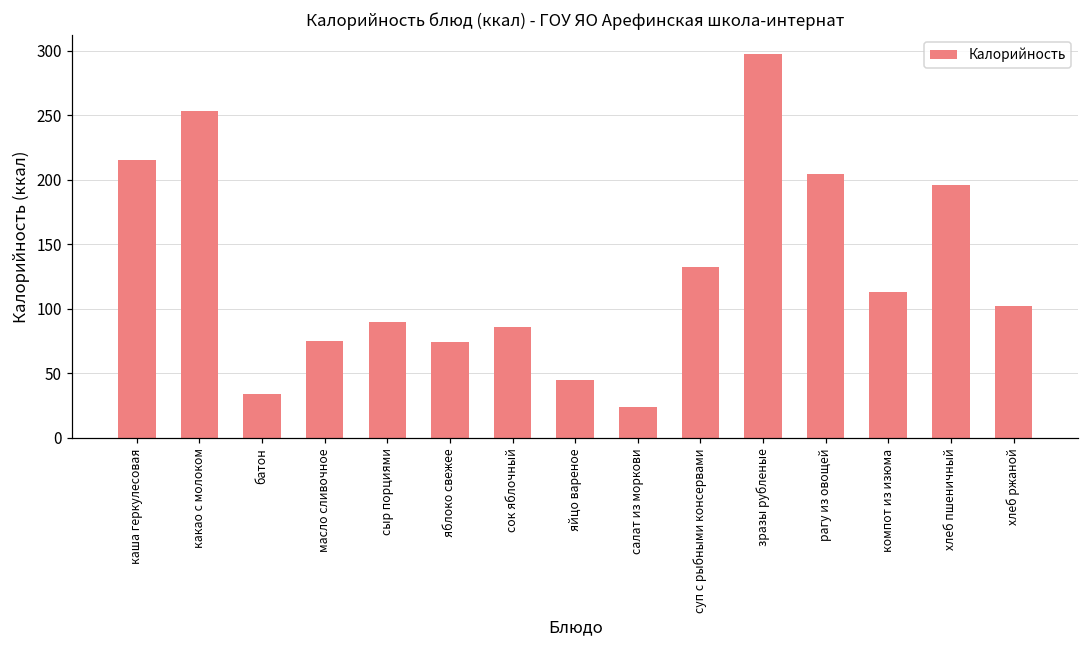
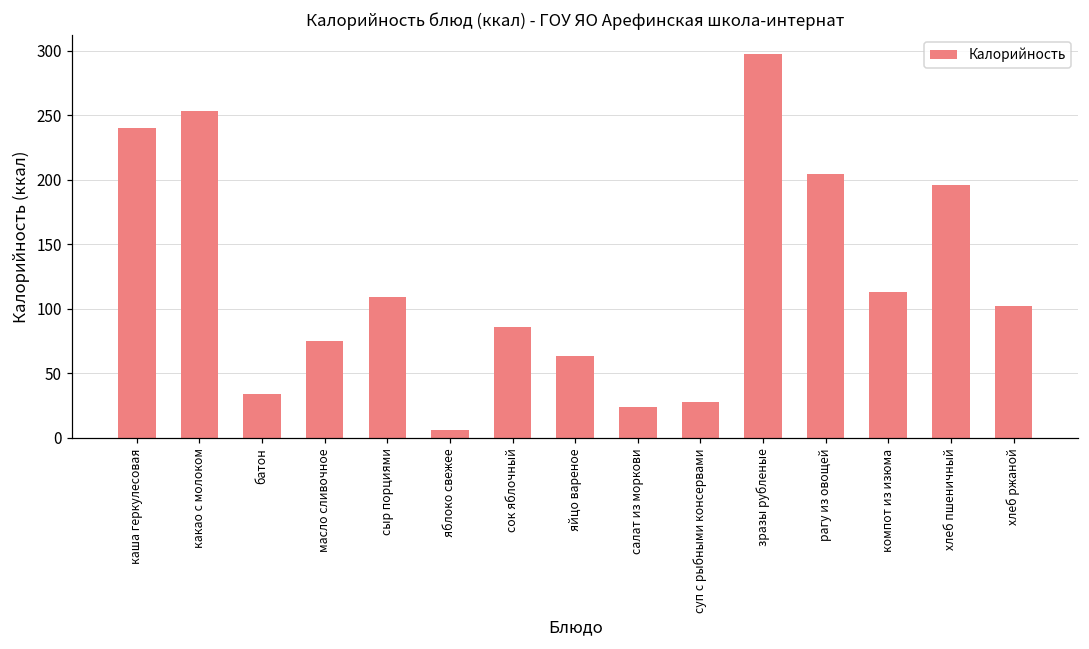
  {
-   "каша геркулесовая": 215,
+   "каша геркулесовая": 240,
    "какао с молоком": 253,
    "батон": 34,
    "масло сливочное": 75,
-   "сыр порциями": 90,
-   "яблоко свежее": 74,
+   "сыр порциями": 109,
+   "яблоко свежее": 6,
    "сок яблочный": 86,
-   "яйцо вареное": 45,
+   "яйцо вареное": 63,
    "салат из моркови": 24,
-   "суп с рыбными консервами": 132,
+   "суп с рыбными консервами": 28,
    "зразы рубленые": 297,
    "рагу из овощей": 204,
    "компот из изюма": 113,
    "хлеб пшеничный": 196,
    "хлеб ржаной": 102
  }
